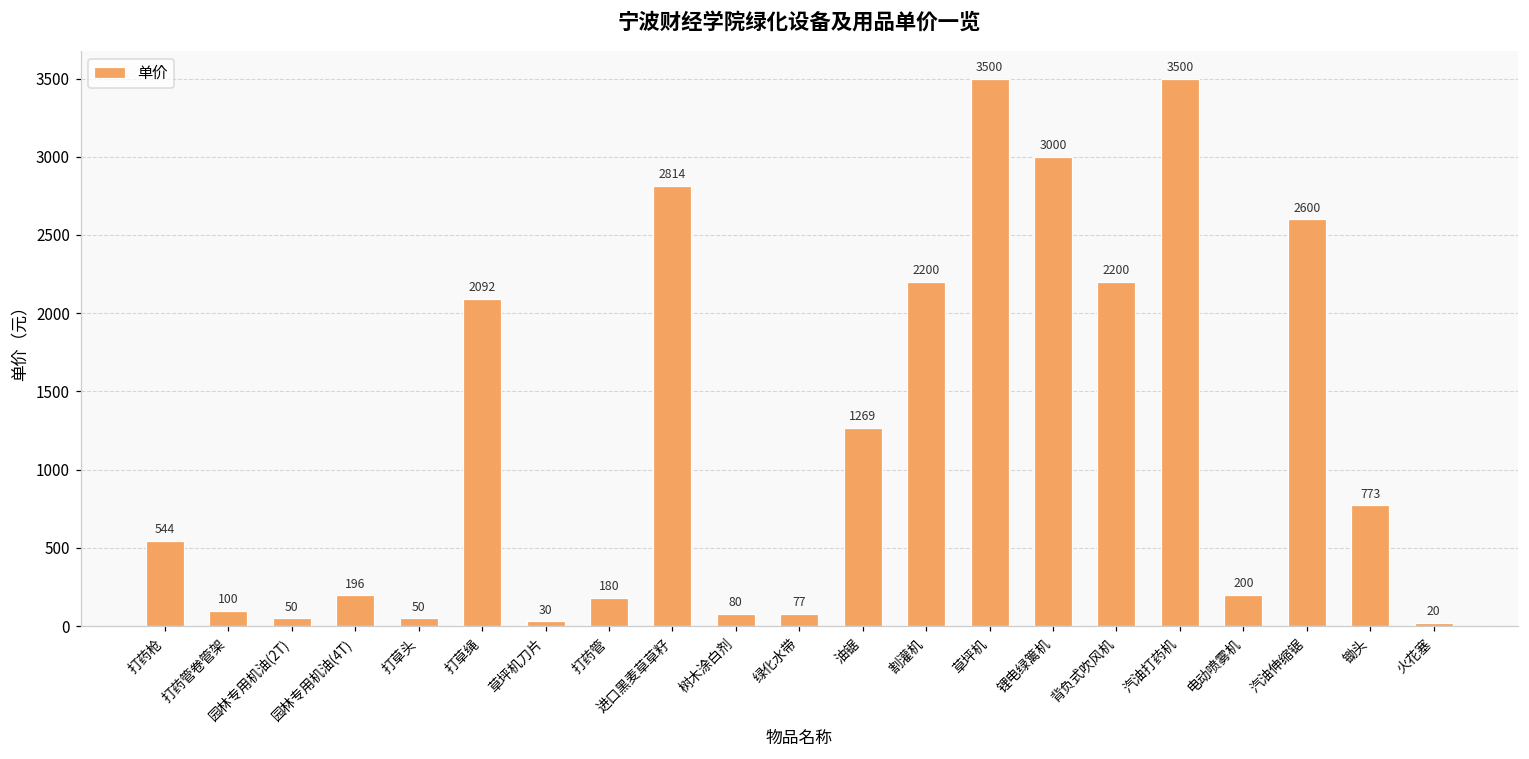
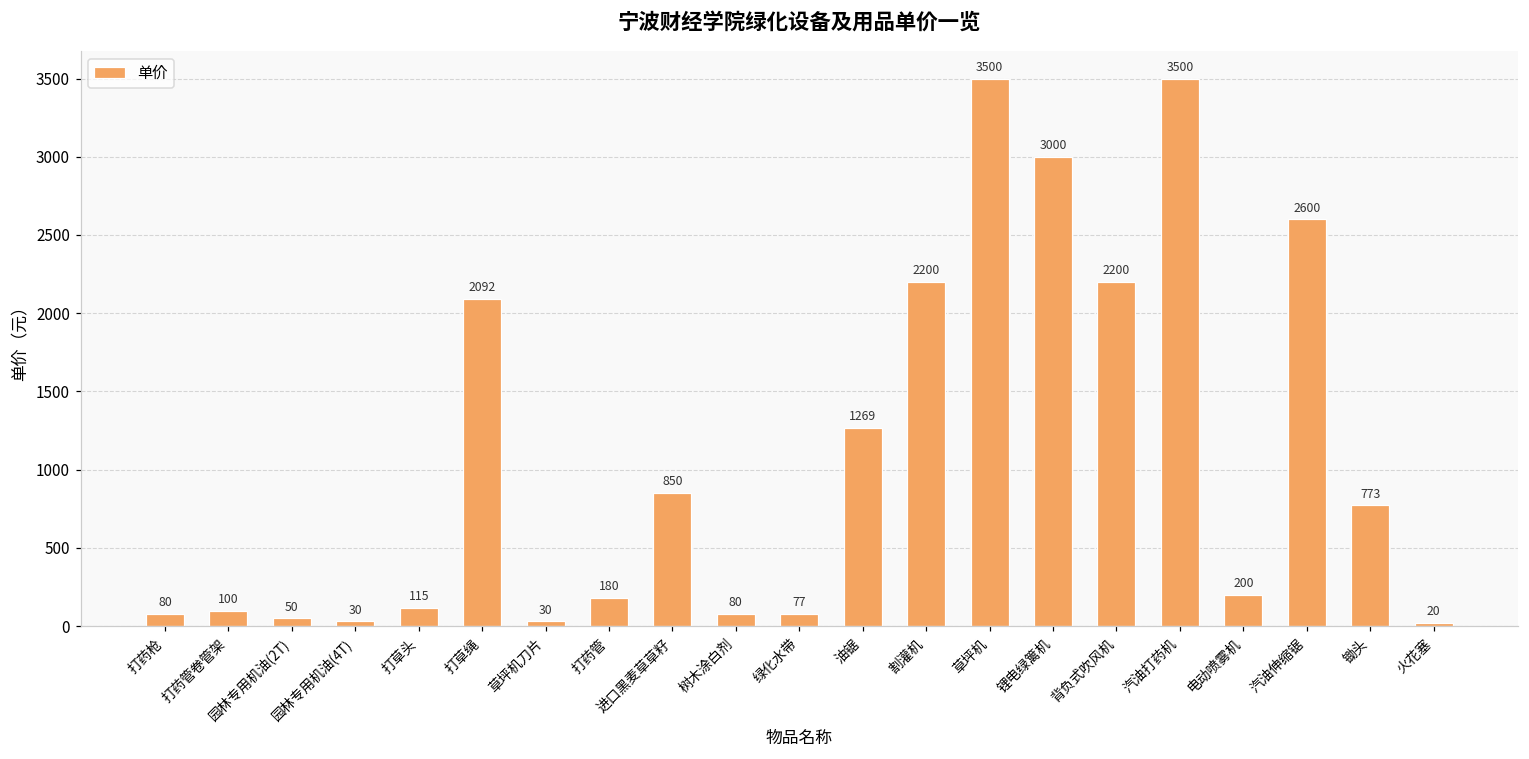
  {
-   "打药枪": 544,
+   "打药枪": 80,
    "打药管卷管架": 100,
    "园林专用机油(2T)": 50,
-   "园林专用机油(4T)": 196,
-   "打草头": 50,
+   "园林专用机油(4T)": 30,
+   "打草头": 115,
    "打草绳": 2092,
    "草坪机刀片": 30,
    "打药管": 180,
-   "进口黑麦草草籽": 2814,
+   "进口黑麦草草籽": 850,
    "树木涂白剂": 80,
    "绿化水带": 77,
    "油锯": 1269,
    "割灌机": 2200,
    "草坪机": 3500,
    "锂电绿篱机": 3000,
    "背负式吹风机": 2200,
    "汽油打药机": 3500,
    "电动喷雾机": 200,
    "汽油伸缩锯": 2600,
    "锄头": 773,
    "火花塞": 20
  }
